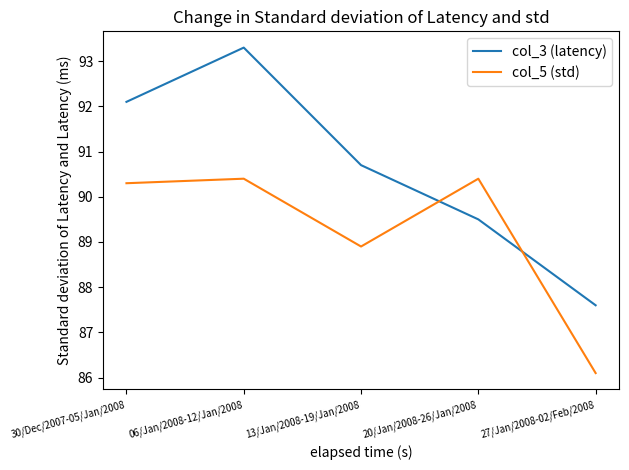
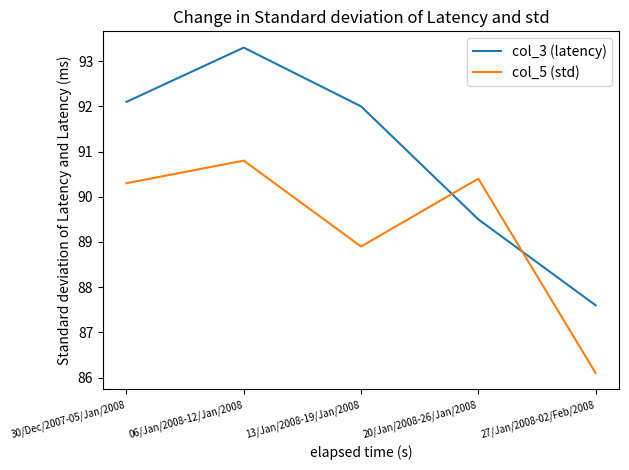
  {
    "col_3 (latency)": {
      "30/Dec/2007-05/Jan/2008": 92.1,
      "06/Jan/2008-12/Jan/2008": 93.3,
-     "13/Jan/2008-19/Jan/2008": 90.7,
+     "13/Jan/2008-19/Jan/2008": 92.0,
      "20/Jan/2008-26/Jan/2008": 89.5,
      "27/Jan/2008-02/Feb/2008": 87.6
    },
    "col_5 (std)": {
      "30/Dec/2007-05/Jan/2008": 90.3,
-     "06/Jan/2008-12/Jan/2008": 90.4,
+     "06/Jan/2008-12/Jan/2008": 90.8,
      "13/Jan/2008-19/Jan/2008": 88.9,
      "20/Jan/2008-26/Jan/2008": 90.4,
      "27/Jan/2008-02/Feb/2008": 86.1
    }
  }
